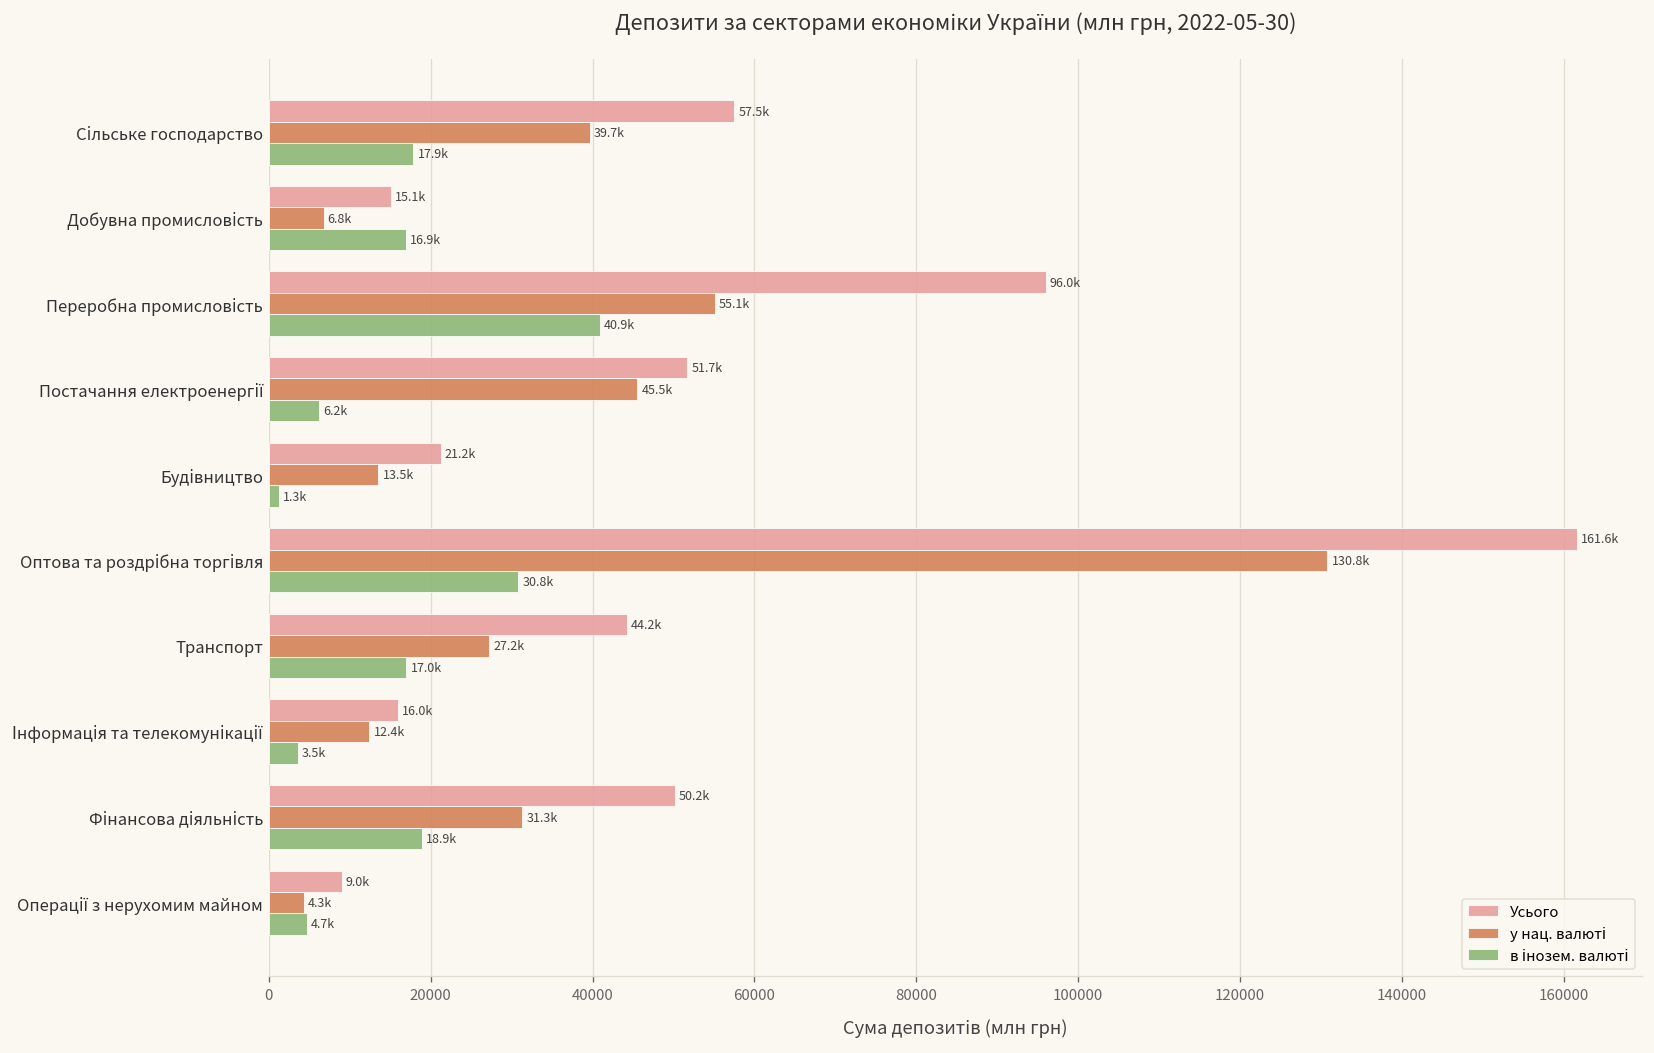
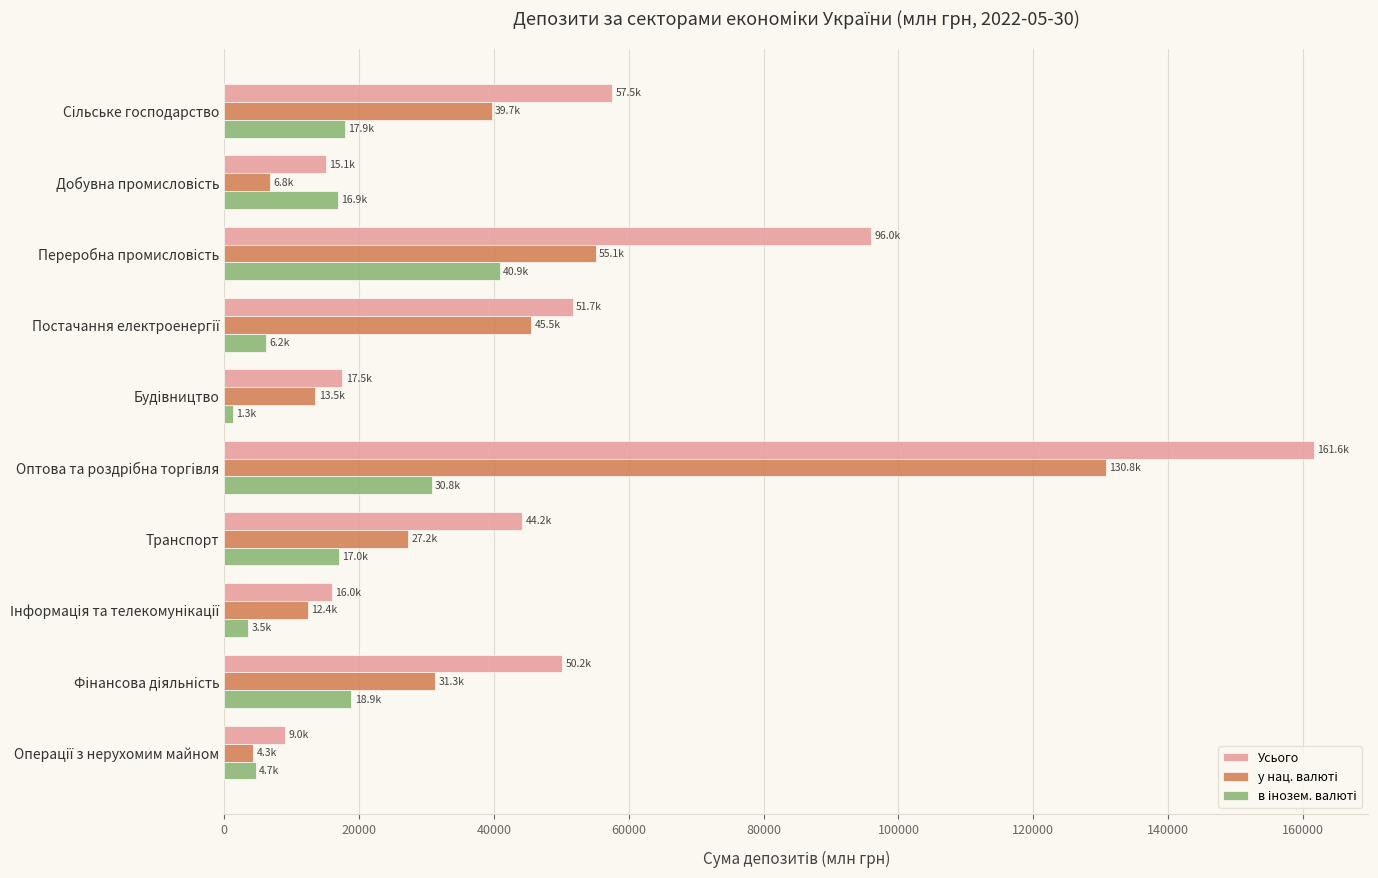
  {
    "Усього": {
      "Сільське господарство": "57.5k",
      "Добувна промисловість": "15.1k",
      "Переробна промисловість": "96.0k",
      "Постачання електроенергії": "51.7k",
-     "Будівництво": "21.2k",
+     "Будівництво": "17.5k",
      "Оптова та роздрібна торгівля": "161.6k",
      "Транспорт": "44.2k",
      "Інформація та телекомунікації": "16.0k",
      "Фінансова діяльність": "50.2k",
      "Операції з нерухомим майном": "9.0k"
    },
    "у нац. валюті": {
      "Сільське господарство": "39.7k",
      "Добувна промисловість": "6.8k",
      "Переробна промисловість": "55.1k",
      "Постачання електроенергії": "45.5k",
      "Будівництво": "13.5k",
      "Оптова та роздрібна торгівля": "130.8k",
      "Транспорт": "27.2k",
      "Інформація та телекомунікації": "12.4k",
      "Фінансова діяльність": "31.3k",
      "Операції з нерухомим майном": "4.3k"
    },
    "в інозем. валюті": {
      "Сільське господарство": "17.9k",
      "Добувна промисловість": "16.9k",
      "Переробна промисловість": "40.9k",
      "Постачання електроенергії": "6.2k",
      "Будівництво": "1.3k",
      "Оптова та роздрібна торгівля": "30.8k",
      "Транспорт": "17.0k",
      "Інформація та телекомунікації": "3.5k",
      "Фінансова діяльність": "18.9k",
      "Операції з нерухомим майном": "4.7k"
    }
  }
